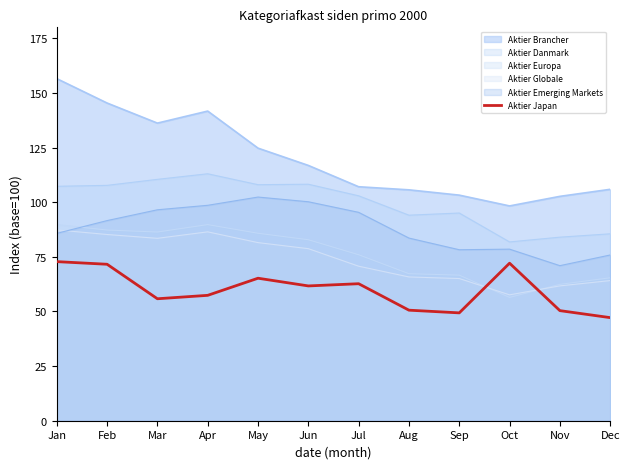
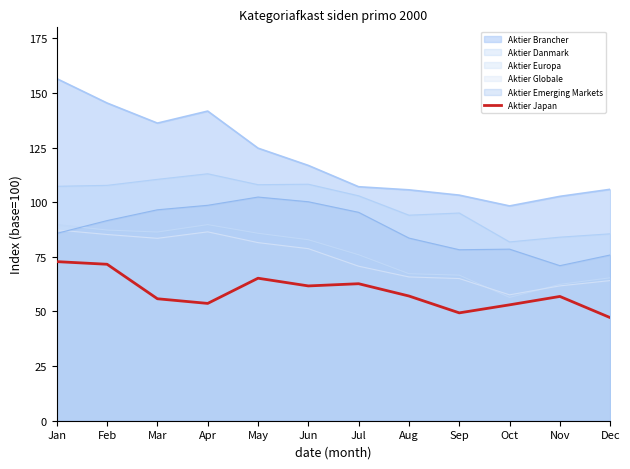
  {
    "Aktier Japan": {
      "Jan": 73,
      "Feb": 72,
      "Mar": 56,
-     "Apr": 57,
+     "Apr": 54,
      "May": 65,
      "Jun": 62,
      "Jul": 63,
-     "Aug": 51,
+     "Aug": 57,
      "Sep": 49,
-     "Oct": 72,
-     "Nov": 50,
+     "Oct": 53,
+     "Nov": 57,
      "Dec": 47
    }
  }
